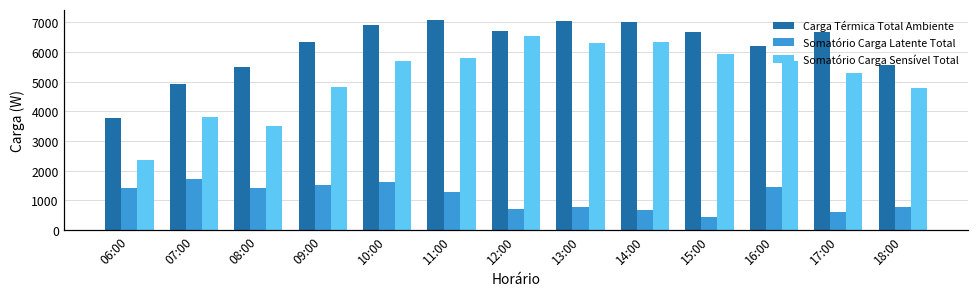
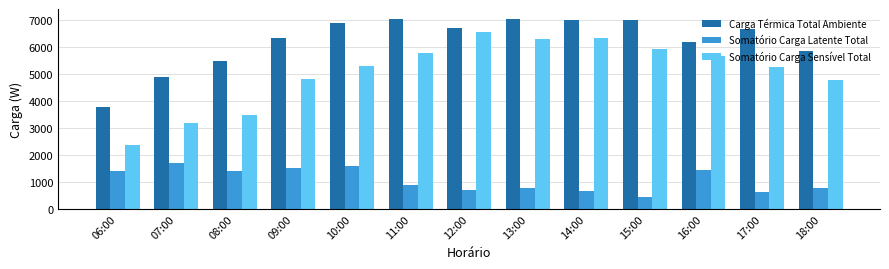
  {
    "Carga Térmica Total Ambiente": {
      "06:00": 3800,
      "07:00": 4900,
      "08:00": 5500,
      "09:00": 6300,
      "10:00": 6900,
      "11:00": 7100,
      "12:00": 6700,
      "13:00": 7000,
      "14:00": 7000,
-     "15:00": 6700,
+     "15:00": 7000,
      "16:00": 6200,
      "17:00": 6700,
-     "18:00": 5500
+     "18:00": 5800
    },
    "Somatório Carga Latente Total": {
      "06:00": 1400,
      "07:00": 1700,
      "08:00": 1400,
      "09:00": 1500,
      "10:00": 1600,
-     "11:00": 1300,
+     "11:00": 900,
      "12:00": 700,
      "13:00": 800,
      "14:00": 700,
      "15:00": 400,
      "16:00": 1500,
      "17:00": 600,
      "18:00": 800
    },
    "Somatório Carga Sensível Total": {
      "06:00": 2400,
-     "07:00": 3800,
+     "07:00": 3200,
      "08:00": 3500,
      "09:00": 4800,
-     "10:00": 5700,
+     "10:00": 5300,
      "11:00": 5800,
      "12:00": 6600,
      "13:00": 6300,
      "14:00": 6300,
      "15:00": 5900,
      "16:00": 5700,
      "17:00": 5300,
      "18:00": 4800
    }
  }
